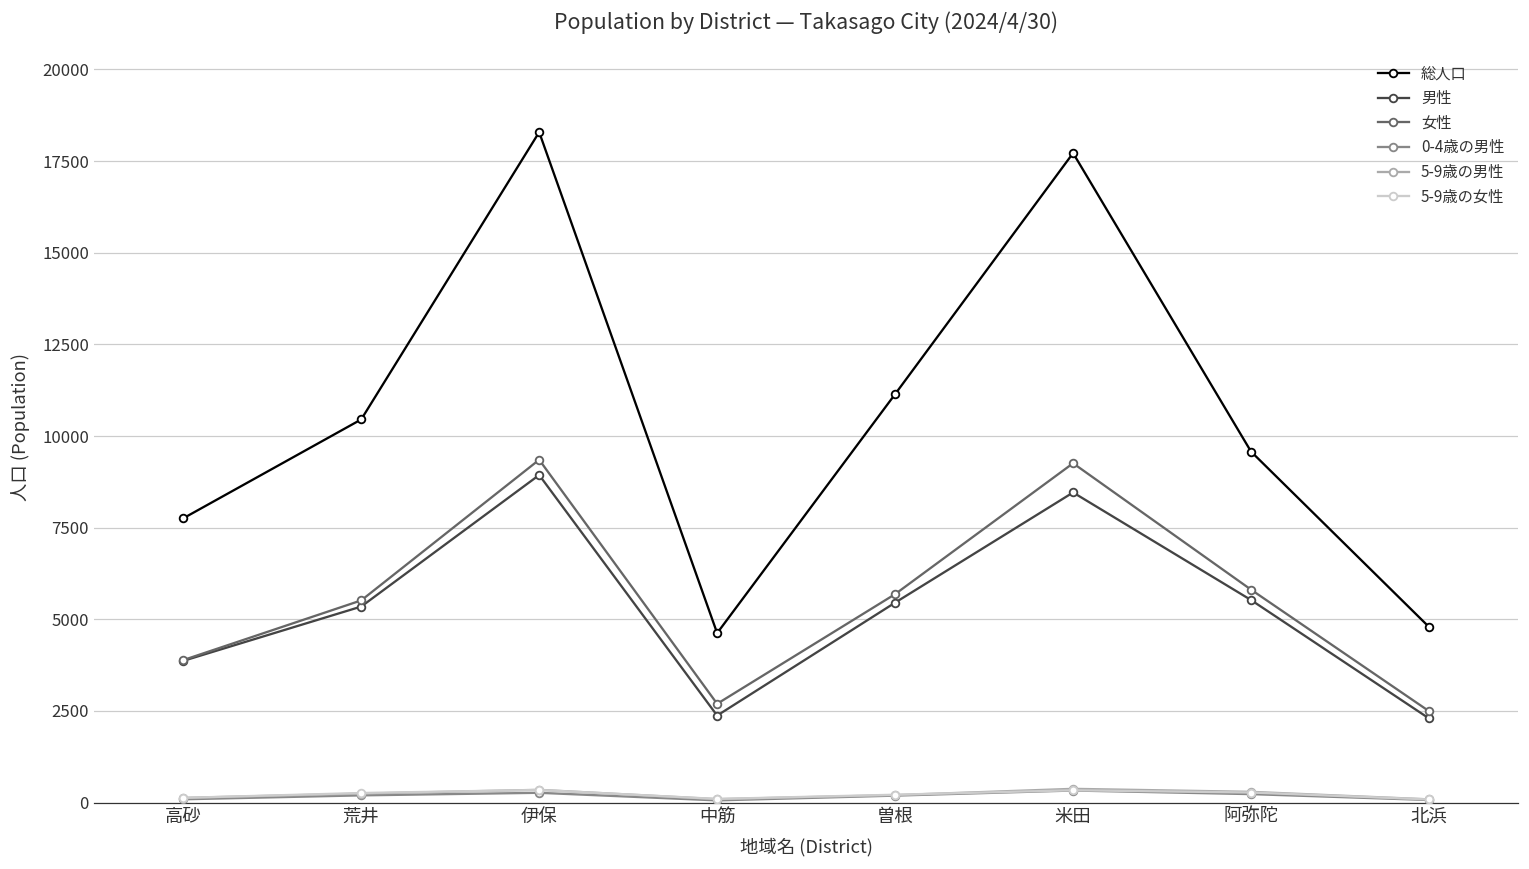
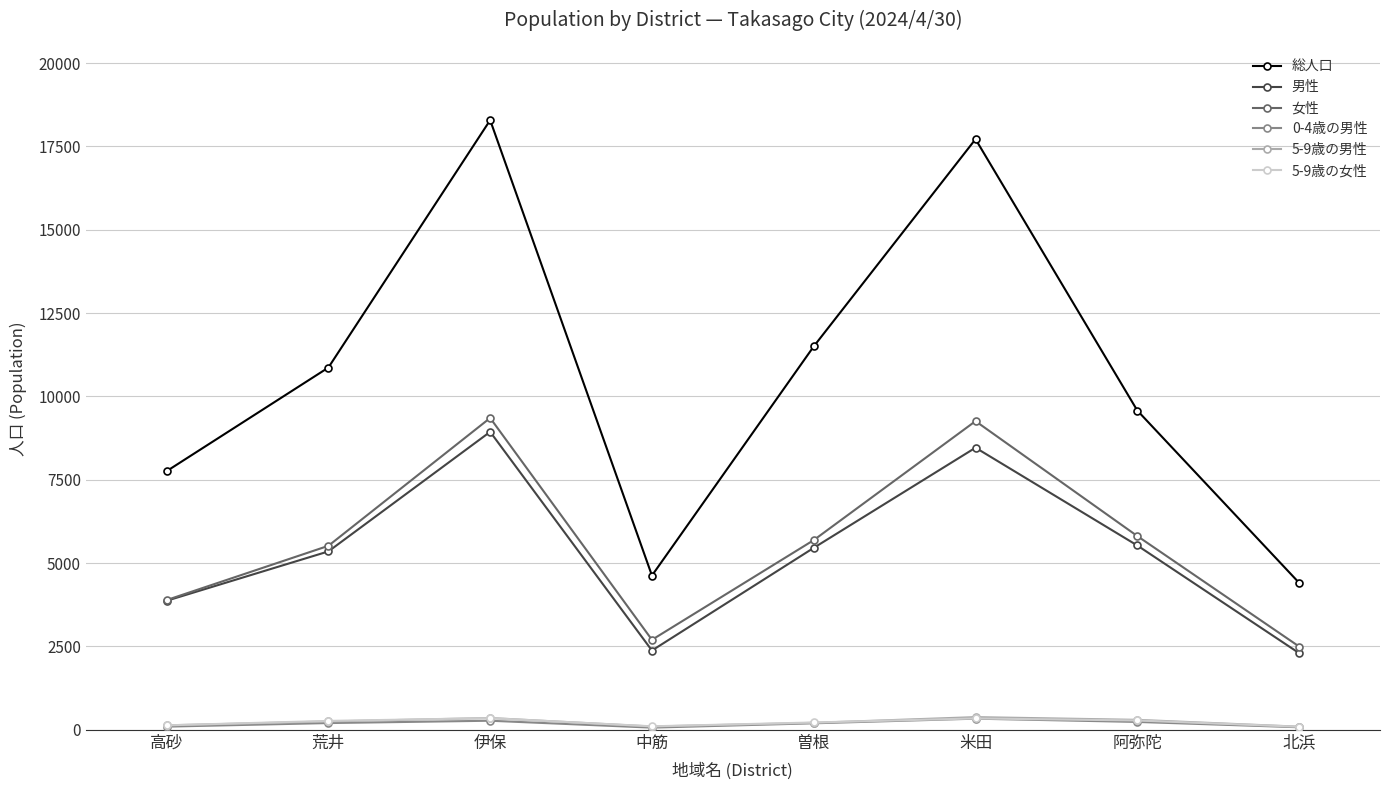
  {
    "総人口": {
      "高砂": 7800,
-     "荒井": 10500,
+     "荒井": 10900,
      "伊保": 18300,
      "中筋": 4600,
-     "曽根": 11100,
+     "曽根": 11500,
      "米田": 17700,
      "阿弥陀": 9600,
-     "北浜": 4800
+     "北浜": 4400
    }
  }
